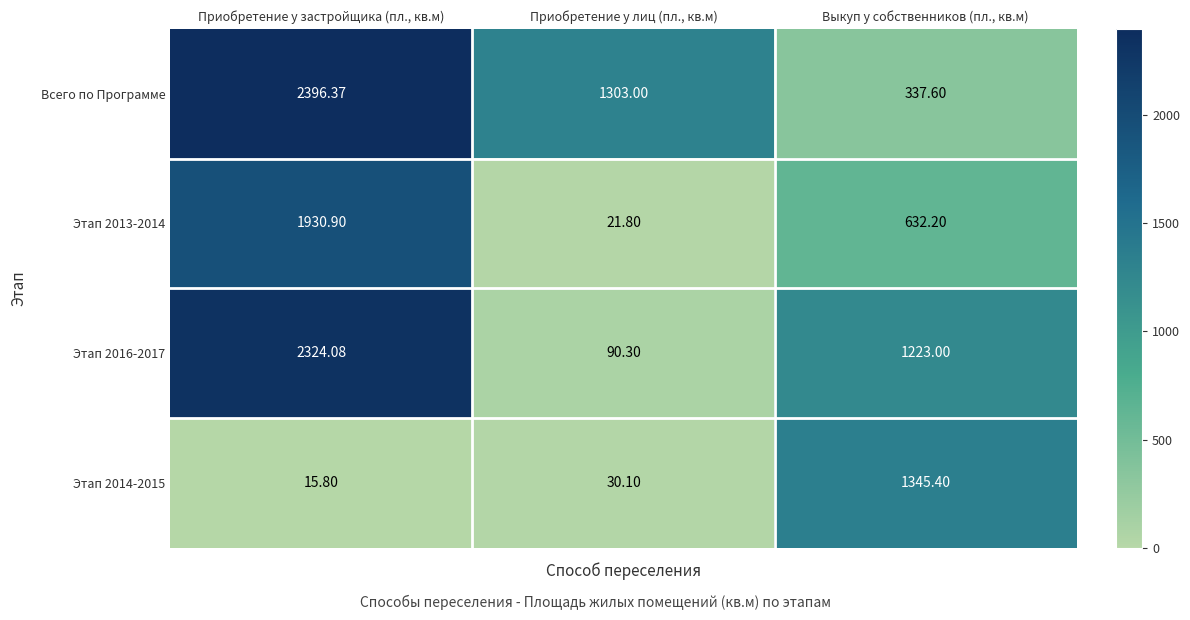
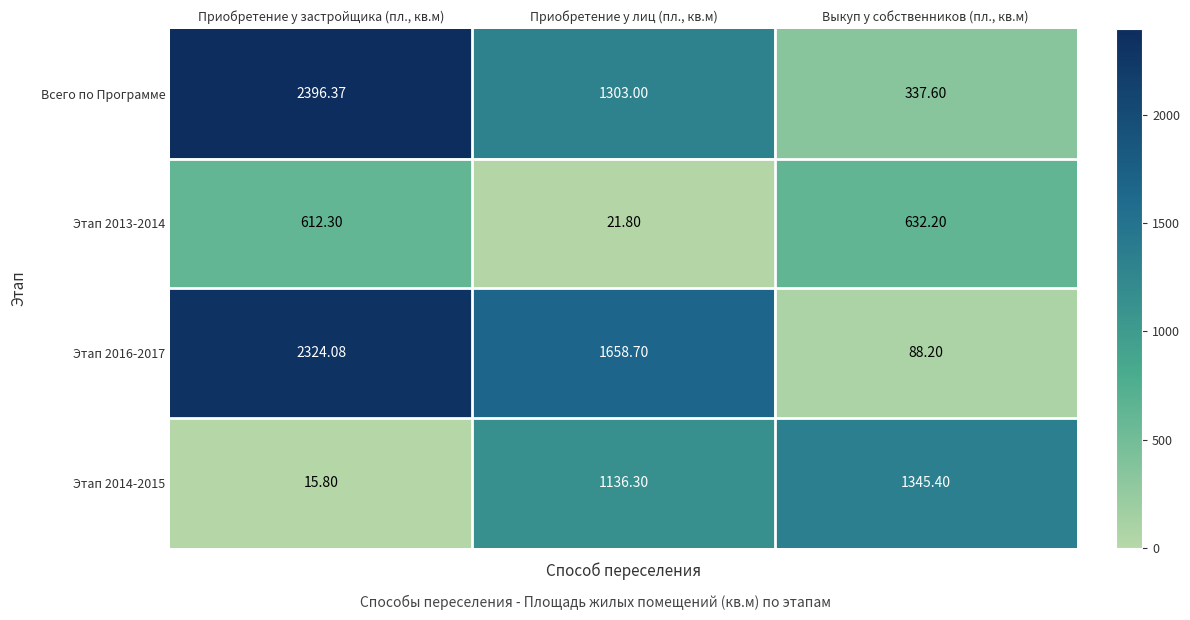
  {
    "Всего по Программе": {
      "Приобретение у застройщика (пл., кв.м)": 2396.37,
      "Приобретение у лиц (пл., кв.м)": 1303.00,
      "Выкуп у собственников (пл., кв.м)": 337.60
    },
    "Этап 2013-2014": {
-     "Приобретение у застройщика (пл., кв.м)": 1930.90,
+     "Приобретение у застройщика (пл., кв.м)": 612.30,
      "Приобретение у лиц (пл., кв.м)": 21.80,
      "Выкуп у собственников (пл., кв.м)": 632.20
    },
    "Этап 2016-2017": {
      "Приобретение у застройщика (пл., кв.м)": 2324.08,
-     "Приобретение у лиц (пл., кв.м)": 90.30,
-     "Выкуп у собственников (пл., кв.м)": 1223.00
+     "Приобретение у лиц (пл., кв.м)": 1658.70,
+     "Выкуп у собственников (пл., кв.м)": 88.20
    },
    "Этап 2014-2015": {
      "Приобретение у застройщика (пл., кв.м)": 15.80,
-     "Приобретение у лиц (пл., кв.м)": 30.10,
+     "Приобретение у лиц (пл., кв.м)": 1136.30,
      "Выкуп у собственников (пл., кв.м)": 1345.40
    }
  }
